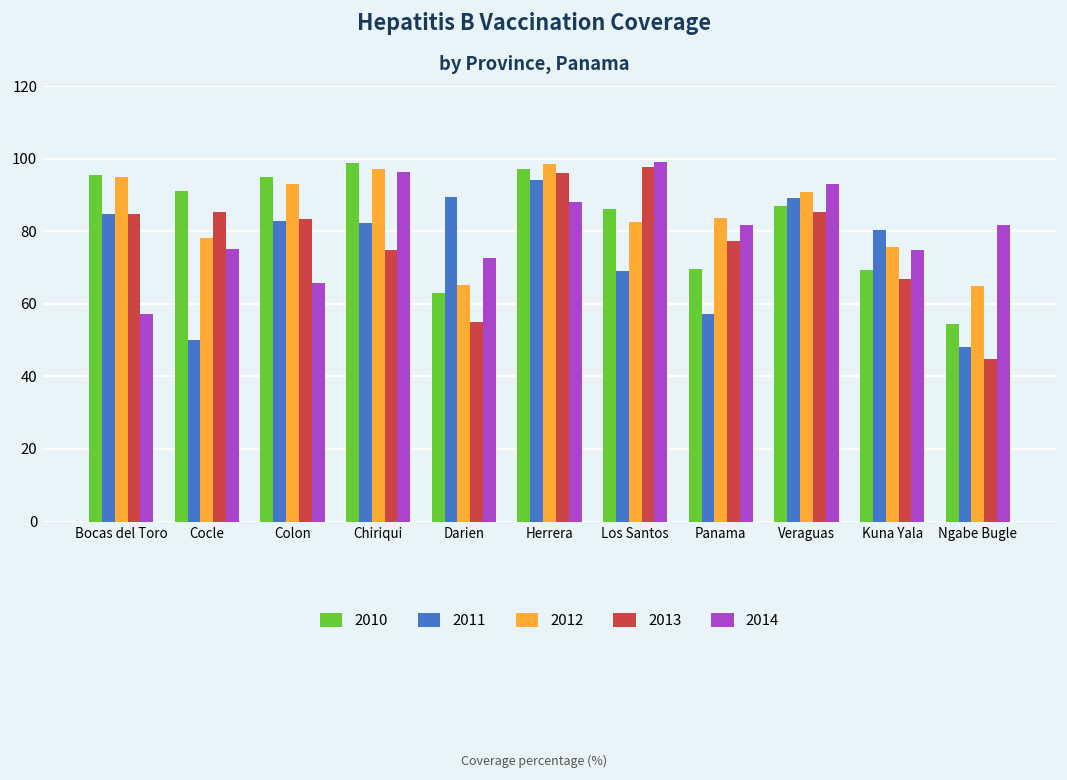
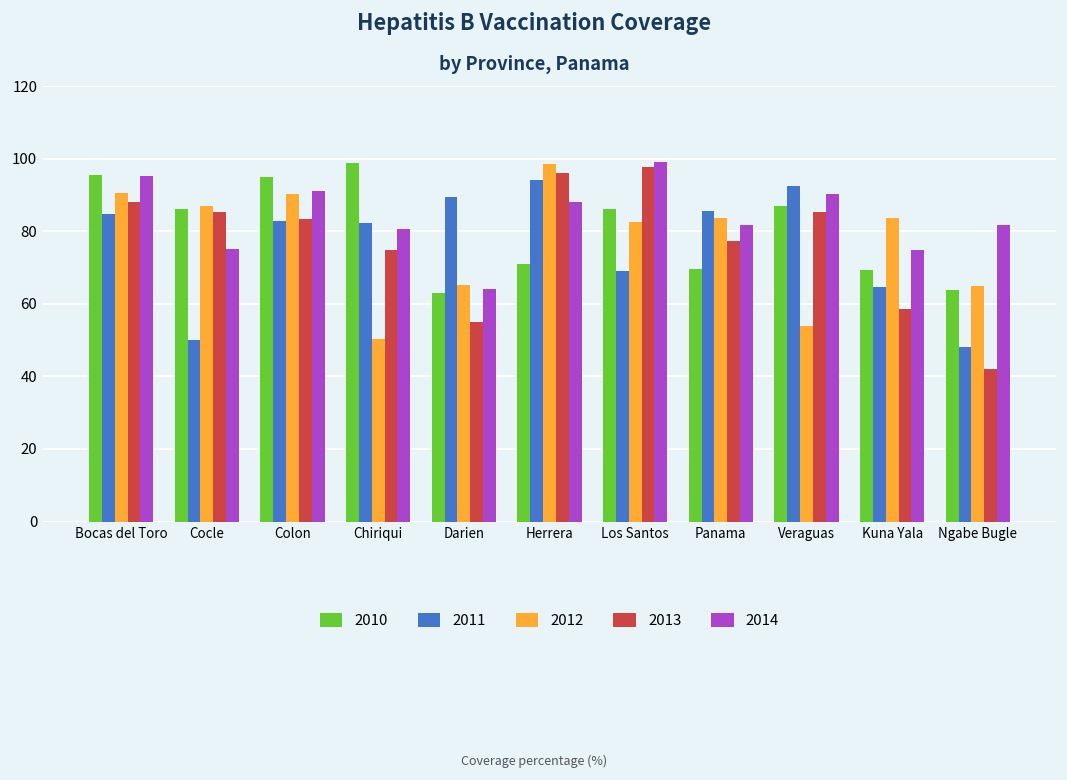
  {
    "2010": {
      "Bocas del Toro": 96,
-     "Cocle": 91,
+     "Cocle": 86,
      "Colon": 95,
      "Chiriqui": 99,
      "Darien": 63,
-     "Herrera": 97,
+     "Herrera": 71,
      "Los Santos": 86,
      "Panama": 70,
      "Veraguas": 87,
      "Kuna Yala": 69,
-     "Ngabe Bugle": 54
+     "Ngabe Bugle": 64
    },
    "2011": {
      "Bocas del Toro": 85,
      "Cocle": 50,
      "Colon": 83,
      "Chiriqui": 82,
      "Darien": 89,
      "Herrera": 94,
      "Los Santos": 69,
-     "Panama": 57,
-     "Veraguas": 89,
-     "Kuna Yala": 80,
+     "Panama": 86,
+     "Veraguas": 92,
+     "Kuna Yala": 65,
      "Ngabe Bugle": 48
    },
    "2012": {
-     "Bocas del Toro": 95,
-     "Cocle": 78,
-     "Colon": 93,
-     "Chiriqui": 97,
+     "Bocas del Toro": 91,
+     "Cocle": 87,
+     "Colon": 90,
+     "Chiriqui": 50,
      "Darien": 65,
      "Herrera": 98,
      "Los Santos": 83,
      "Panama": 84,
-     "Veraguas": 91,
-     "Kuna Yala": 76,
+     "Veraguas": 54,
+     "Kuna Yala": 84,
      "Ngabe Bugle": 65
    },
    "2013": {
-     "Bocas del Toro": 85,
+     "Bocas del Toro": 88,
      "Cocle": 85,
      "Colon": 83,
      "Chiriqui": 75,
      "Darien": 55,
      "Herrera": 96,
      "Los Santos": 98,
      "Panama": 77,
      "Veraguas": 85,
-     "Kuna Yala": 67,
-     "Ngabe Bugle": 45
+     "Kuna Yala": 59,
+     "Ngabe Bugle": 42
    },
    "2014": {
-     "Bocas del Toro": 57,
+     "Bocas del Toro": 95,
      "Cocle": 75,
-     "Colon": 66,
-     "Chiriqui": 96,
-     "Darien": 73,
+     "Colon": 91,
+     "Chiriqui": 81,
+     "Darien": 64,
      "Herrera": 88,
      "Los Santos": 99,
      "Panama": 82,
-     "Veraguas": 93,
+     "Veraguas": 90,
      "Kuna Yala": 75,
      "Ngabe Bugle": 82
    }
  }
